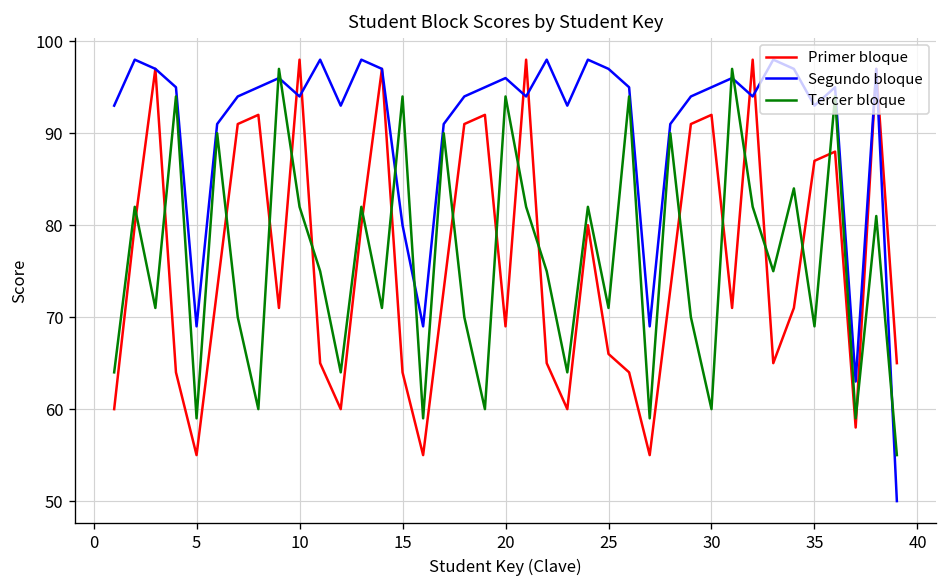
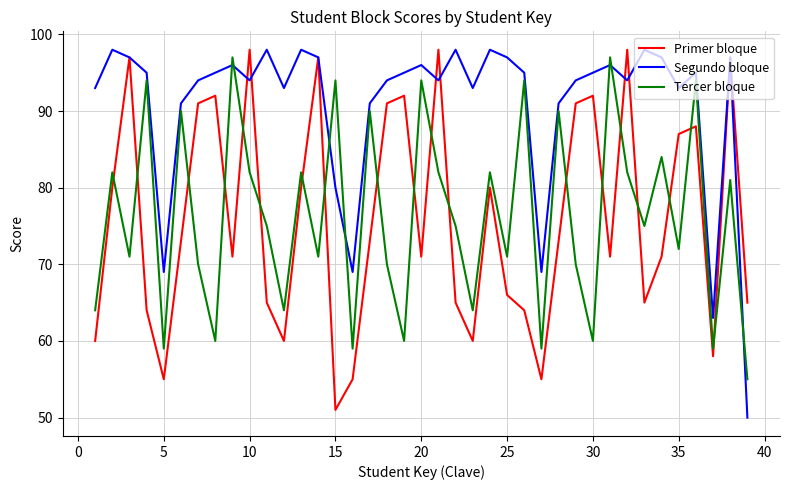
  {
    "Primer bloque": {
      "5": 55,
      "10": 98,
-     "15": 64,
-     "20": 69,
+     "15": 51,
+     "20": 71,
      "25": 66,
      "30": 92,
      "35": 87
    },
    "Segundo bloque": {
      "5": 69,
      "10": 94,
      "15": 80,
      "20": 96,
      "25": 97,
      "30": 95
    },
    "Tercer bloque": {
      "5": 59,
      "10": 82,
      "15": 94,
      "20": 94,
      "25": 71,
      "30": 60,
-     "35": 69
+     "35": 72
    }
  }
